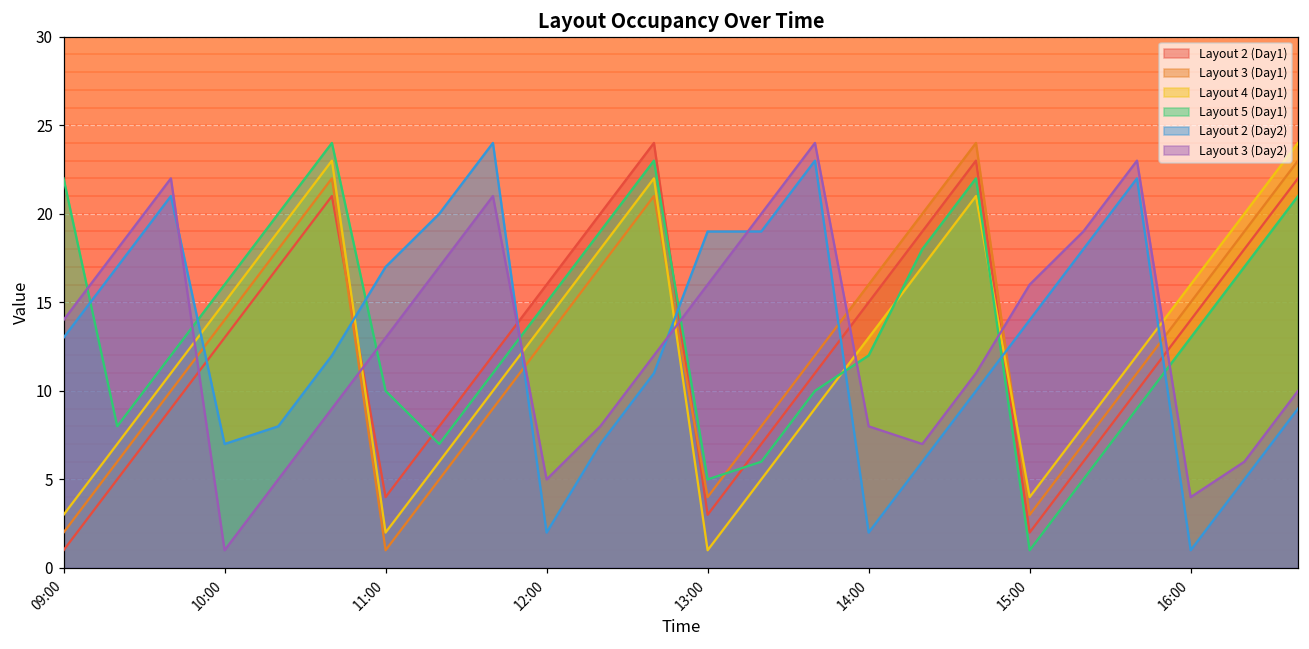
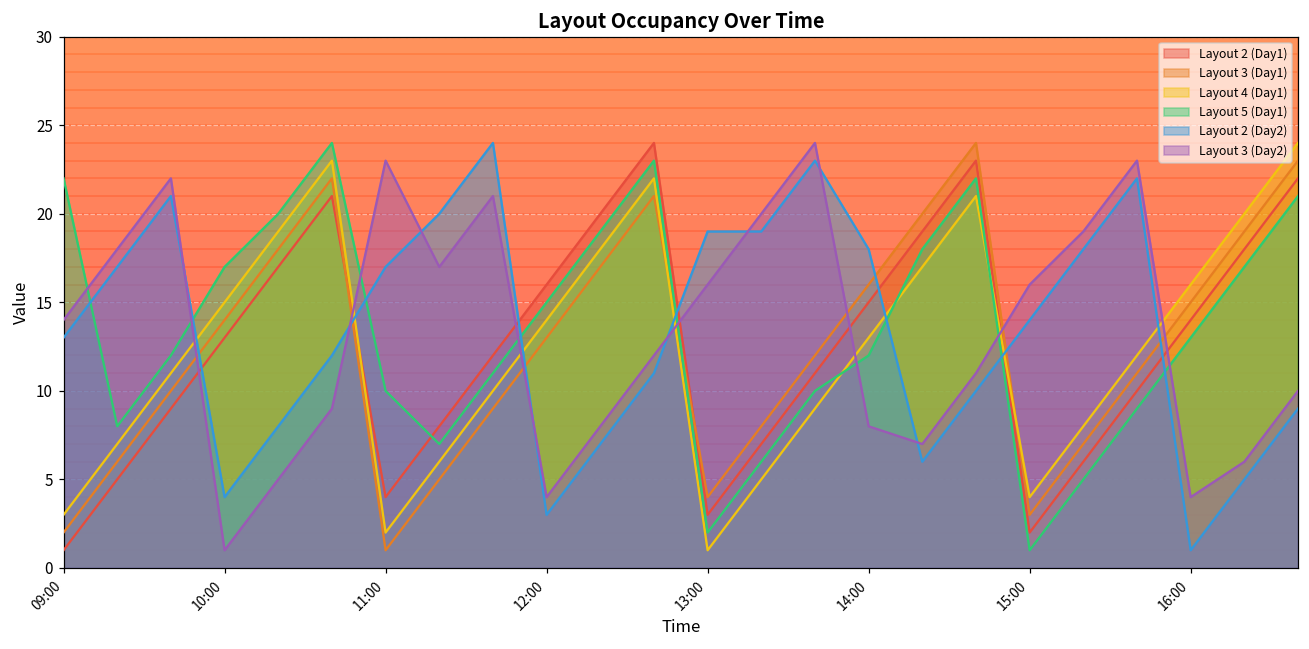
  {
    "Layout 5 (Day1)": {
      "09:00": 22,
-     "10:00": 16,
+     "10:00": 17,
      "11:00": 10,
      "12:00": 15,
-     "13:00": 5,
+     "13:00": 2,
      "14:00": 12,
      "15:00": 1,
      "16:00": 13
    },
    "Layout 2 (Day2)": {
      "09:00": 13,
-     "10:00": 7,
+     "10:00": 4,
      "11:00": 17,
-     "12:00": 2,
+     "12:00": 3,
      "13:00": 19,
-     "14:00": 2,
+     "14:00": 18,
      "15:00": 14,
      "16:00": 1
    },
    "Layout 3 (Day2)": {
      "09:00": 14,
      "10:00": 1,
-     "11:00": 13,
-     "12:00": 5,
+     "11:00": 23,
+     "12:00": 4,
      "13:00": 16,
      "14:00": 8,
      "15:00": 16,
      "16:00": 4
    }
  }
